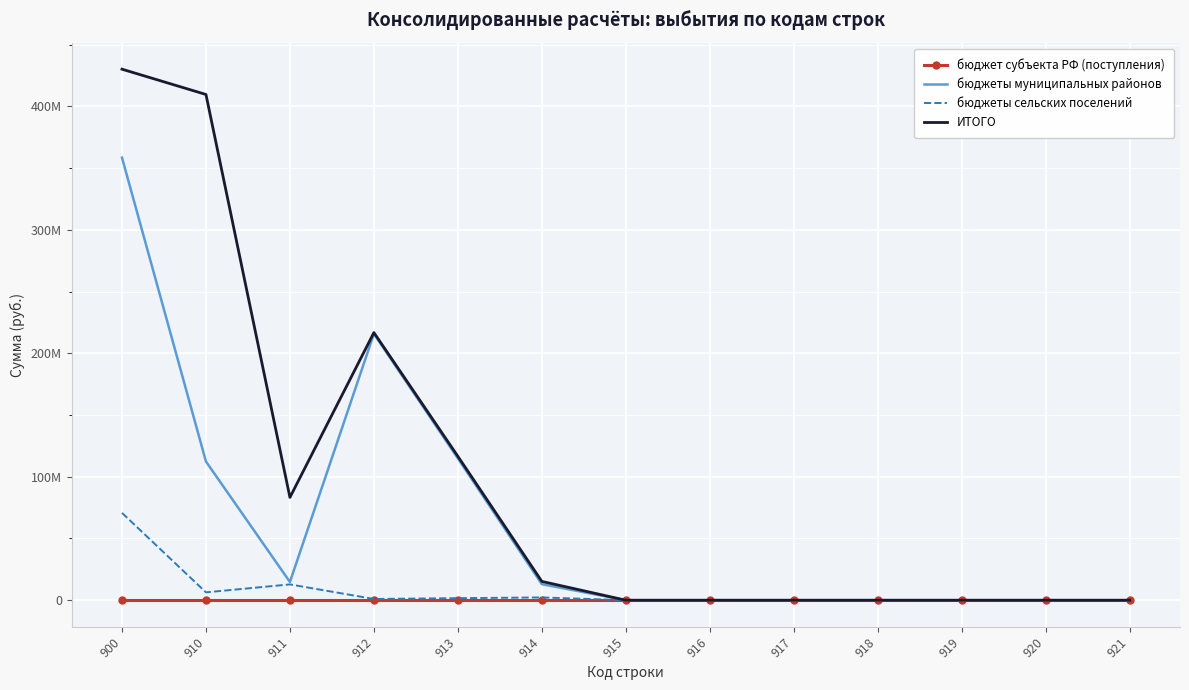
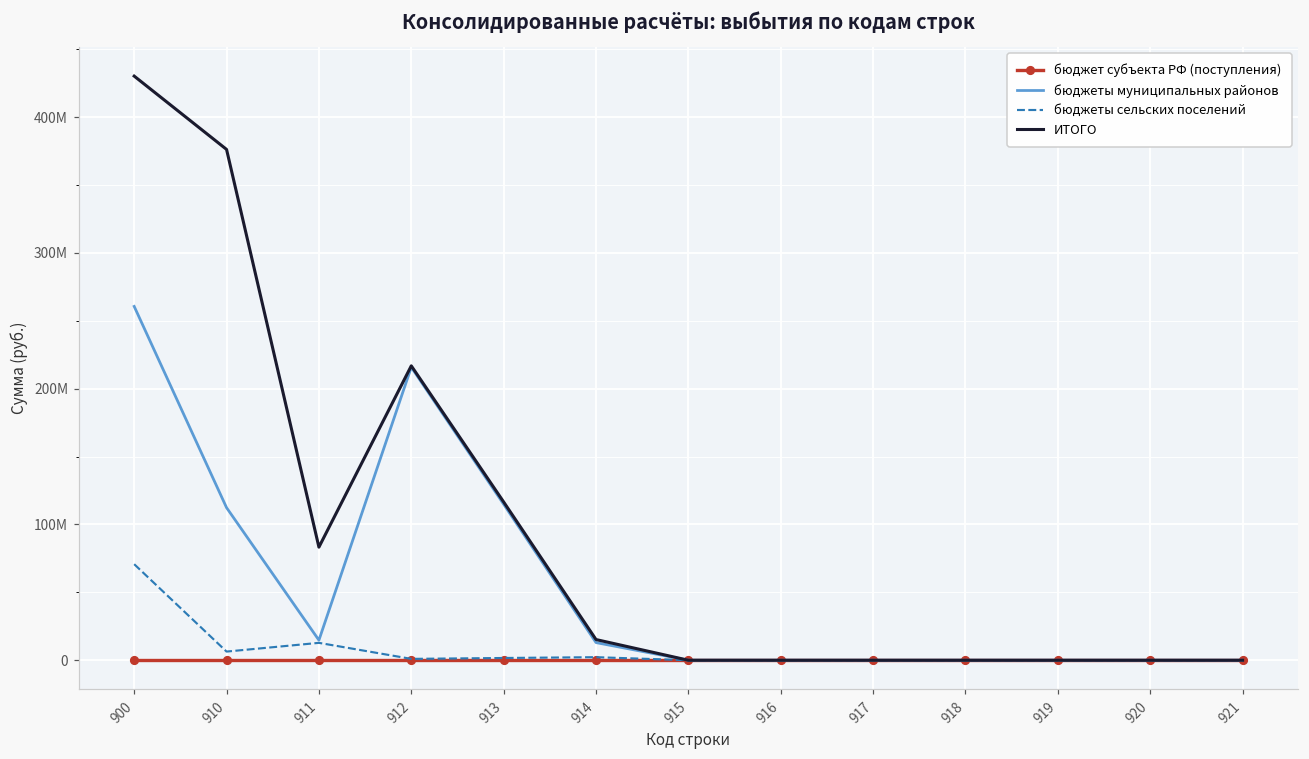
  {
    "бюджет субъекта РФ (поступления)": {
      "900": 0,
      "910": 0,
      "911": 0,
      "914": 0
    },
    "бюджеты муниципальных районов": {
-     "900": 358000000,
+     "900": 261000000,
      "910": 112000000,
      "914": 13000000
    },
    "бюджеты сельских поселений": {
      "900": 71000000,
      "910": 6000000,
      "914": 2000000
    },
    "ИТОГО": {
      "900": 430000000,
-     "910": 410000000,
+     "910": 376000000,
      "911": 83000000,
      "914": 15000000
    }
  }
